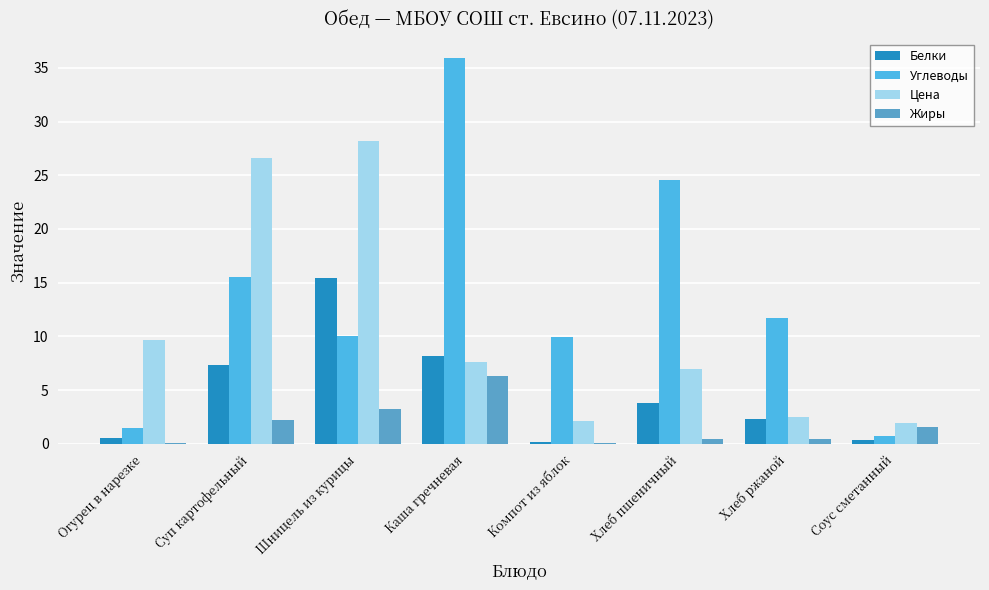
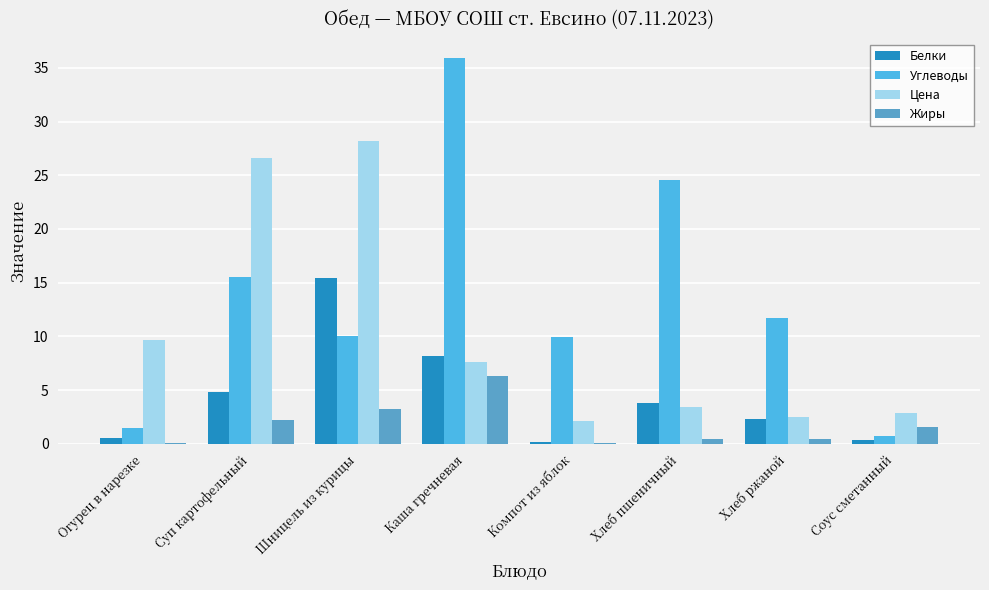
  {
    "Белки": {
      "Огурец в нарезке": 0.5,
-     "Суп картофельный": 7.3,
+     "Суп картофельный": 4.8,
      "Шницель из курицы": 15.4,
      "Каша гречневая": 8.2,
      "Хлеб пшеничный": 3.8,
      "Хлеб ржаной": 2.3,
      "Соус сметанный": 0.3
    },
    "Цена": {
      "Огурец в нарезке": 9.7,
      "Суп картофельный": 26.6,
      "Шницель из курицы": 28.2,
      "Каша гречневая": 7.6,
      "Компот из яблок": 2.1,
-     "Хлеб пшеничный": 7.0,
+     "Хлеб пшеничный": 3.4,
      "Хлеб ржаной": 2.5,
-     "Соус сметанный": 1.9
+     "Соус сметанный": 2.9
    }
  }
